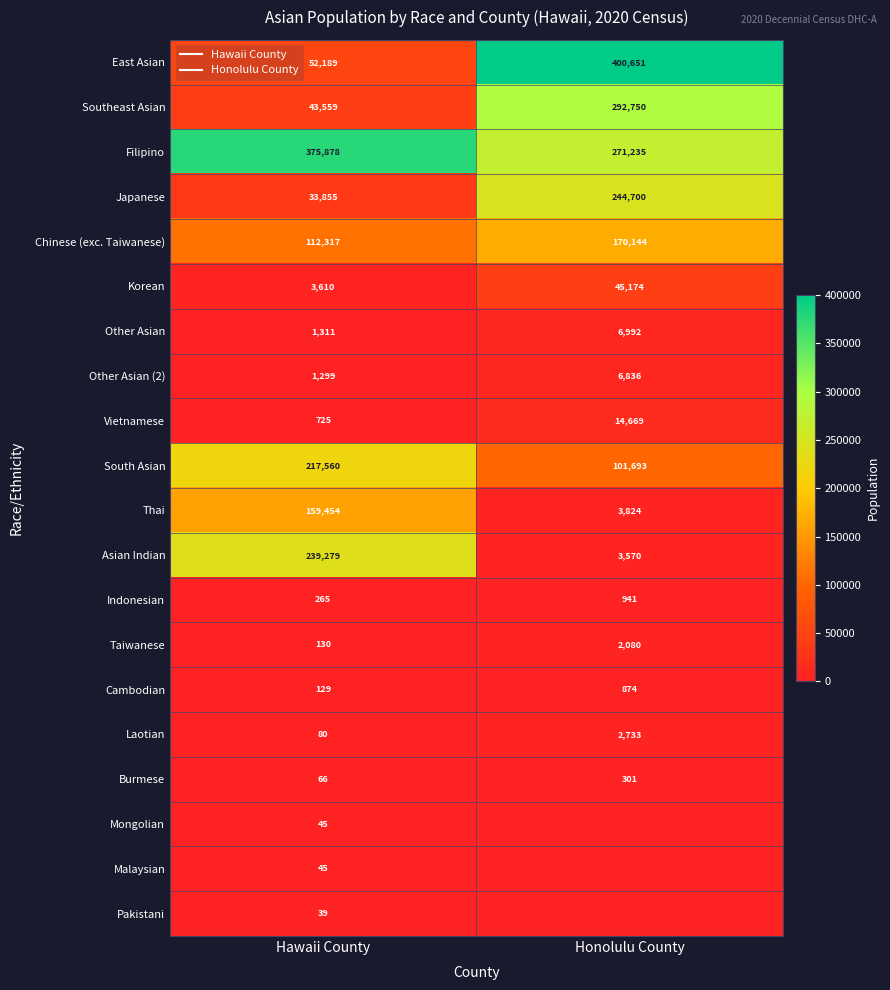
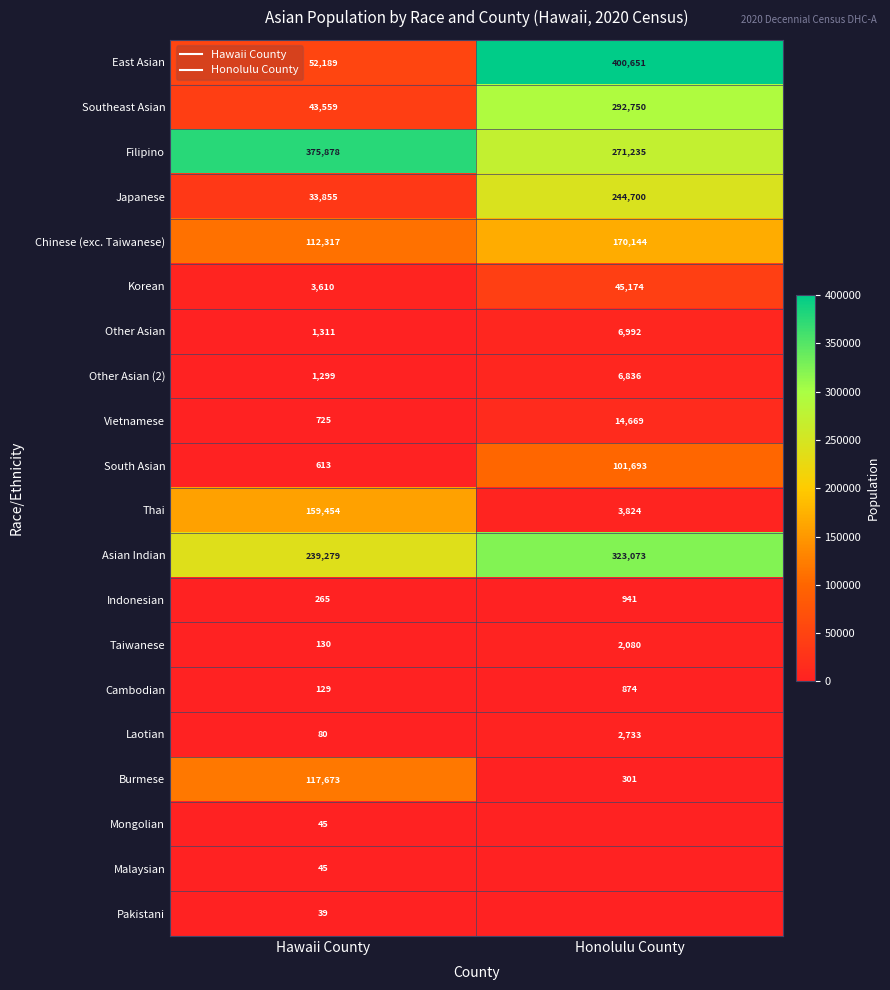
  {
    "East Asian": {
      "Hawaii County": "52,189",
      "Honolulu County": "400,651"
    },
    "Southeast Asian": {
      "Hawaii County": "43,559",
      "Honolulu County": "292,750"
    },
    "Filipino": {
      "Hawaii County": "375,878",
      "Honolulu County": "271,235"
    },
    "Japanese": {
      "Hawaii County": "33,855",
      "Honolulu County": "244,700"
    },
    "Chinese (exc. Taiwanese)": {
      "Hawaii County": "112,317",
      "Honolulu County": "170,144"
    },
    "Korean": {
      "Hawaii County": "3,610",
      "Honolulu County": "45,174"
    },
    "Other Asian": {
      "Hawaii County": "1,311",
      "Honolulu County": "6,992"
    },
    "Other Asian (2)": {
      "Hawaii County": "1,299",
      "Honolulu County": "6,836"
    },
    "Vietnamese": {
      "Hawaii County": "725",
      "Honolulu County": "14,669"
    },
    "South Asian": {
-     "Hawaii County": "217,560",
+     "Hawaii County": "613",
      "Honolulu County": "101,693"
    },
    "Thai": {
      "Hawaii County": "159,454",
      "Honolulu County": "3,824"
    },
    "Asian Indian": {
      "Hawaii County": "239,279",
-     "Honolulu County": "3,570"
+     "Honolulu County": "323,073"
    },
    "Indonesian": {
      "Hawaii County": "265",
      "Honolulu County": "941"
    },
    "Taiwanese": {
      "Hawaii County": "130",
      "Honolulu County": "2,080"
    },
    "Cambodian": {
      "Hawaii County": "129",
      "Honolulu County": "874"
    },
    "Laotian": {
      "Hawaii County": "80",
      "Honolulu County": "2,733"
    },
    "Burmese": {
-     "Hawaii County": "66",
+     "Hawaii County": "117,673",
      "Honolulu County": "301"
    },
    "Mongolian": {
      "Hawaii County": "45"
    },
    "Malaysian": {
      "Hawaii County": "45"
    },
    "Pakistani": {
      "Hawaii County": "39"
    }
  }
